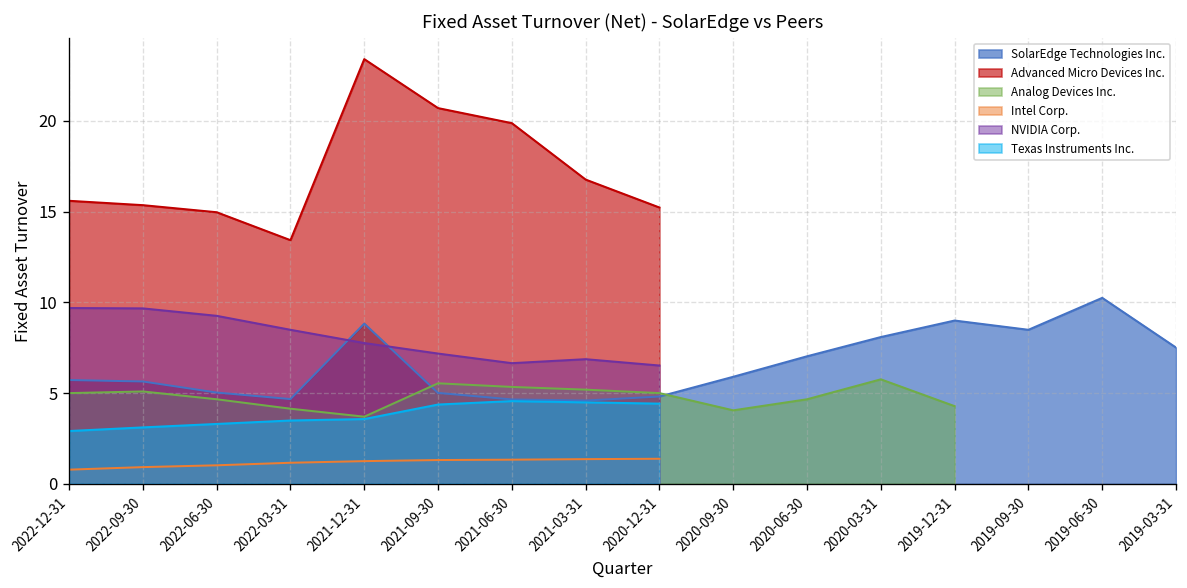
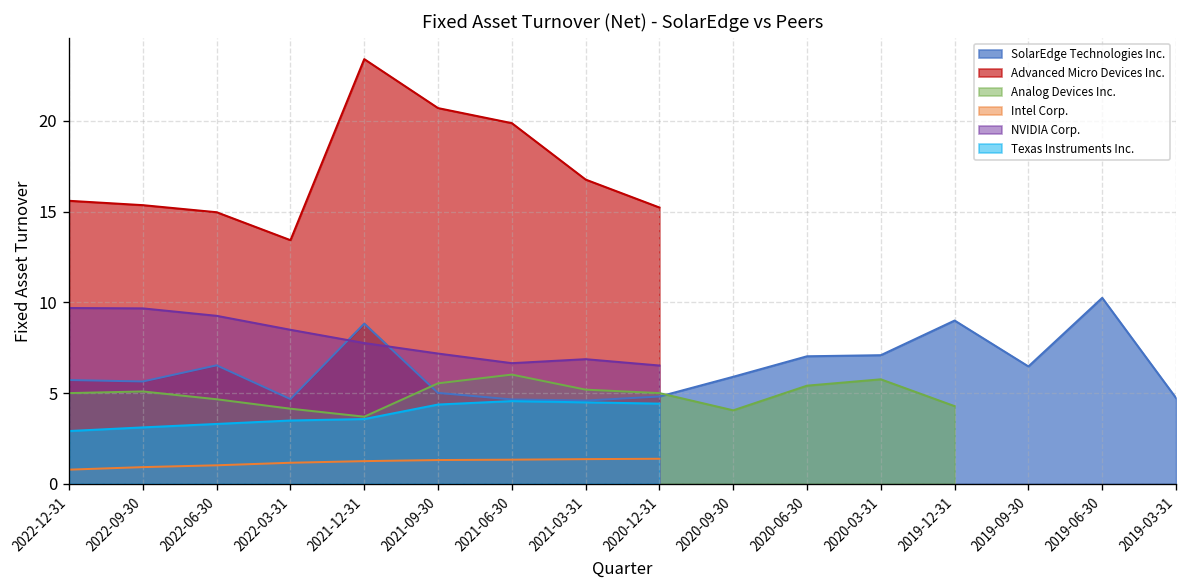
  {
    "SolarEdge Technologies Inc.": {
      "2022-12-31": 5.7,
      "2022-09-30": 5.6,
-     "2022-06-30": 5.0,
+     "2022-06-30": 6.5,
      "2022-03-31": 4.7,
      "2021-12-31": 8.8,
      "2021-09-30": 5.0,
      "2020-12-31": 4.8,
      "2020-09-30": 5.9,
      "2020-06-30": 7.0,
-     "2020-03-31": 8.1,
+     "2020-03-31": 7.1,
      "2019-12-31": 9.0,
-     "2019-09-30": 8.5,
+     "2019-09-30": 6.5,
      "2019-06-30": 10.3,
-     "2019-03-31": 7.5
+     "2019-03-31": 4.7
    },
    "Advanced Micro Devices Inc.": {
      "2022-12-31": 15.6,
      "2022-09-30": 15.4,
      "2022-06-30": 15.0,
      "2022-03-31": 13.4,
      "2021-12-31": 23.4,
      "2021-09-30": 20.7,
      "2021-06-30": 19.9,
      "2021-03-31": 16.8,
      "2020-12-31": 15.2
    },
    "Analog Devices Inc.": {
      "2022-12-31": 5.0,
      "2022-09-30": 5.1,
      "2022-06-30": 4.7,
      "2022-03-31": 4.1,
      "2021-09-30": 5.5,
-     "2021-06-30": 5.3,
+     "2021-06-30": 6.0,
      "2021-03-31": 5.2,
      "2020-12-31": 5.0,
      "2020-09-30": 4.1,
-     "2020-06-30": 4.7,
+     "2020-06-30": 5.4,
      "2020-03-31": 5.8,
      "2019-12-31": 4.3
    },
    "Intel Corp.": {
      "2022-12-31": 0.8,
      "2022-09-30": 0.9,
      "2022-06-30": 1.0,
      "2022-03-31": 1.2,
      "2021-12-31": 1.3,
      "2021-09-30": 1.3,
      "2021-06-30": 1.3,
      "2021-03-31": 1.4,
      "2020-12-31": 1.4
    },
    "NVIDIA Corp.": {
      "2022-12-31": 9.7,
      "2022-09-30": 9.7,
      "2022-06-30": 9.3,
      "2022-03-31": 8.5,
      "2021-12-31": 7.8,
      "2021-09-30": 7.2,
      "2021-06-30": 6.7,
      "2021-03-31": 6.9,
      "2020-12-31": 6.5
    },
    "Texas Instruments Inc.": {
      "2022-12-31": 2.9,
      "2022-09-30": 3.1,
      "2022-06-30": 3.3,
      "2022-03-31": 3.5,
      "2021-09-30": 4.4,
      "2020-12-31": 4.4
    }
  }
